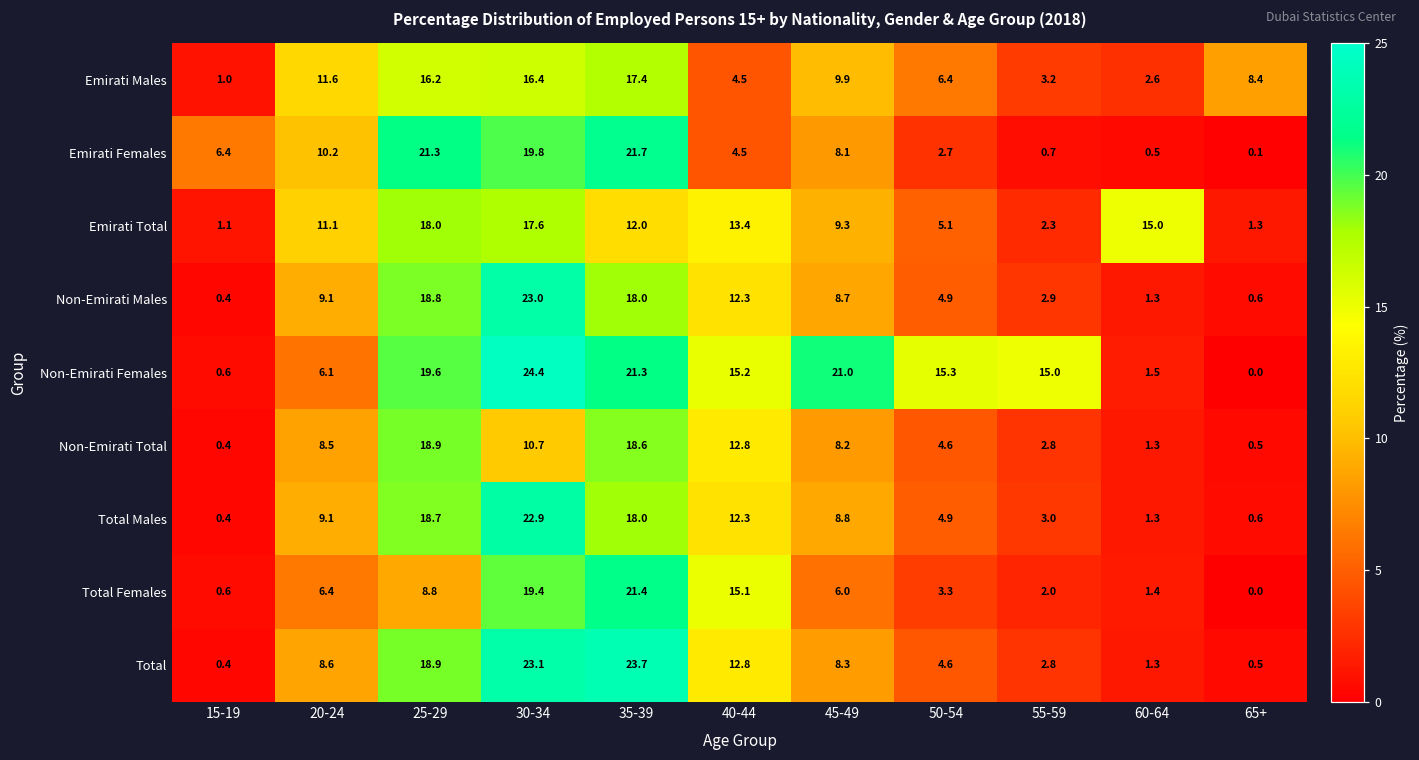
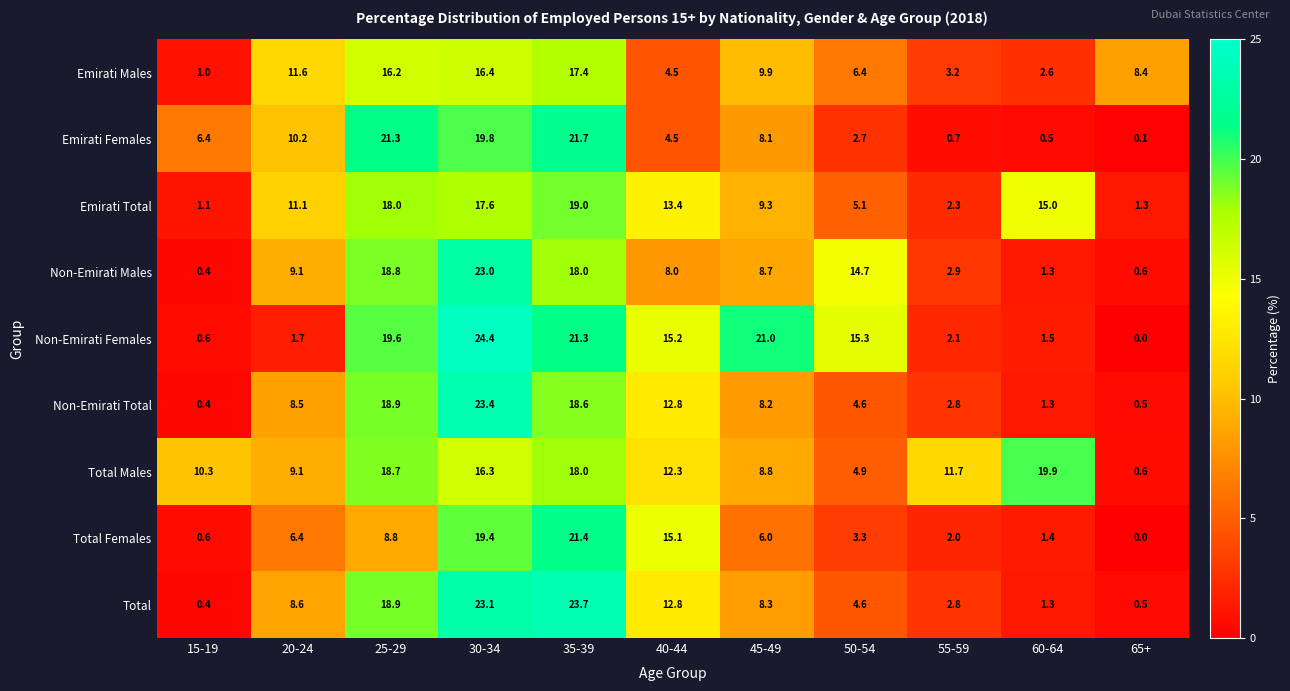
  {
    "Emirati Males": {
      "15-19": 1.0,
      "20-24": 11.6,
      "25-29": 16.2,
      "30-34": 16.4,
      "35-39": 17.4,
      "40-44": 4.5,
      "45-49": 9.9,
      "50-54": 6.4,
      "55-59": 3.2,
      "60-64": 2.6,
      "65+": 8.4
    },
    "Emirati Females": {
      "15-19": 6.4,
      "20-24": 10.2,
      "25-29": 21.3,
      "30-34": 19.8,
      "35-39": 21.7,
      "40-44": 4.5,
      "45-49": 8.1,
      "50-54": 2.7,
      "55-59": 0.7,
      "60-64": 0.5,
      "65+": 0.1
    },
    "Emirati Total": {
      "15-19": 1.1,
      "20-24": 11.1,
      "25-29": 18.0,
      "30-34": 17.6,
-     "35-39": 12.0,
+     "35-39": 19.0,
      "40-44": 13.4,
      "45-49": 9.3,
      "50-54": 5.1,
      "55-59": 2.3,
      "60-64": 15.0,
      "65+": 1.3
    },
    "Non-Emirati Males": {
      "15-19": 0.4,
      "20-24": 9.1,
      "25-29": 18.8,
      "30-34": 23.0,
      "35-39": 18.0,
-     "40-44": 12.3,
+     "40-44": 8.0,
      "45-49": 8.7,
-     "50-54": 4.9,
+     "50-54": 14.7,
      "55-59": 2.9,
      "60-64": 1.3,
      "65+": 0.6
    },
    "Non-Emirati Females": {
      "15-19": 0.6,
-     "20-24": 6.1,
+     "20-24": 1.7,
      "25-29": 19.6,
      "30-34": 24.4,
      "35-39": 21.3,
      "40-44": 15.2,
      "45-49": 21.0,
      "50-54": 15.3,
-     "55-59": 15.0,
+     "55-59": 2.1,
      "60-64": 1.5,
      "65+": 0.0
    },
    "Non-Emirati Total": {
      "15-19": 0.4,
      "20-24": 8.5,
      "25-29": 18.9,
-     "30-34": 10.7,
+     "30-34": 23.4,
      "35-39": 18.6,
      "40-44": 12.8,
      "45-49": 8.2,
      "50-54": 4.6,
      "55-59": 2.8,
      "60-64": 1.3,
      "65+": 0.5
    },
    "Total Males": {
-     "15-19": 0.4,
+     "15-19": 10.3,
      "20-24": 9.1,
      "25-29": 18.7,
-     "30-34": 22.9,
+     "30-34": 16.3,
      "35-39": 18.0,
      "40-44": 12.3,
      "45-49": 8.8,
      "50-54": 4.9,
-     "55-59": 3.0,
-     "60-64": 1.3,
+     "55-59": 11.7,
+     "60-64": 19.9,
      "65+": 0.6
    },
    "Total Females": {
      "15-19": 0.6,
      "20-24": 6.4,
      "25-29": 8.8,
      "30-34": 19.4,
      "35-39": 21.4,
      "40-44": 15.1,
      "45-49": 6.0,
      "50-54": 3.3,
      "55-59": 2.0,
      "60-64": 1.4,
      "65+": 0.0
    },
    "Total": {
      "15-19": 0.4,
      "20-24": 8.6,
      "25-29": 18.9,
      "30-34": 23.1,
      "35-39": 23.7,
      "40-44": 12.8,
      "45-49": 8.3,
      "50-54": 4.6,
      "55-59": 2.8,
      "60-64": 1.3,
      "65+": 0.5
    }
  }
